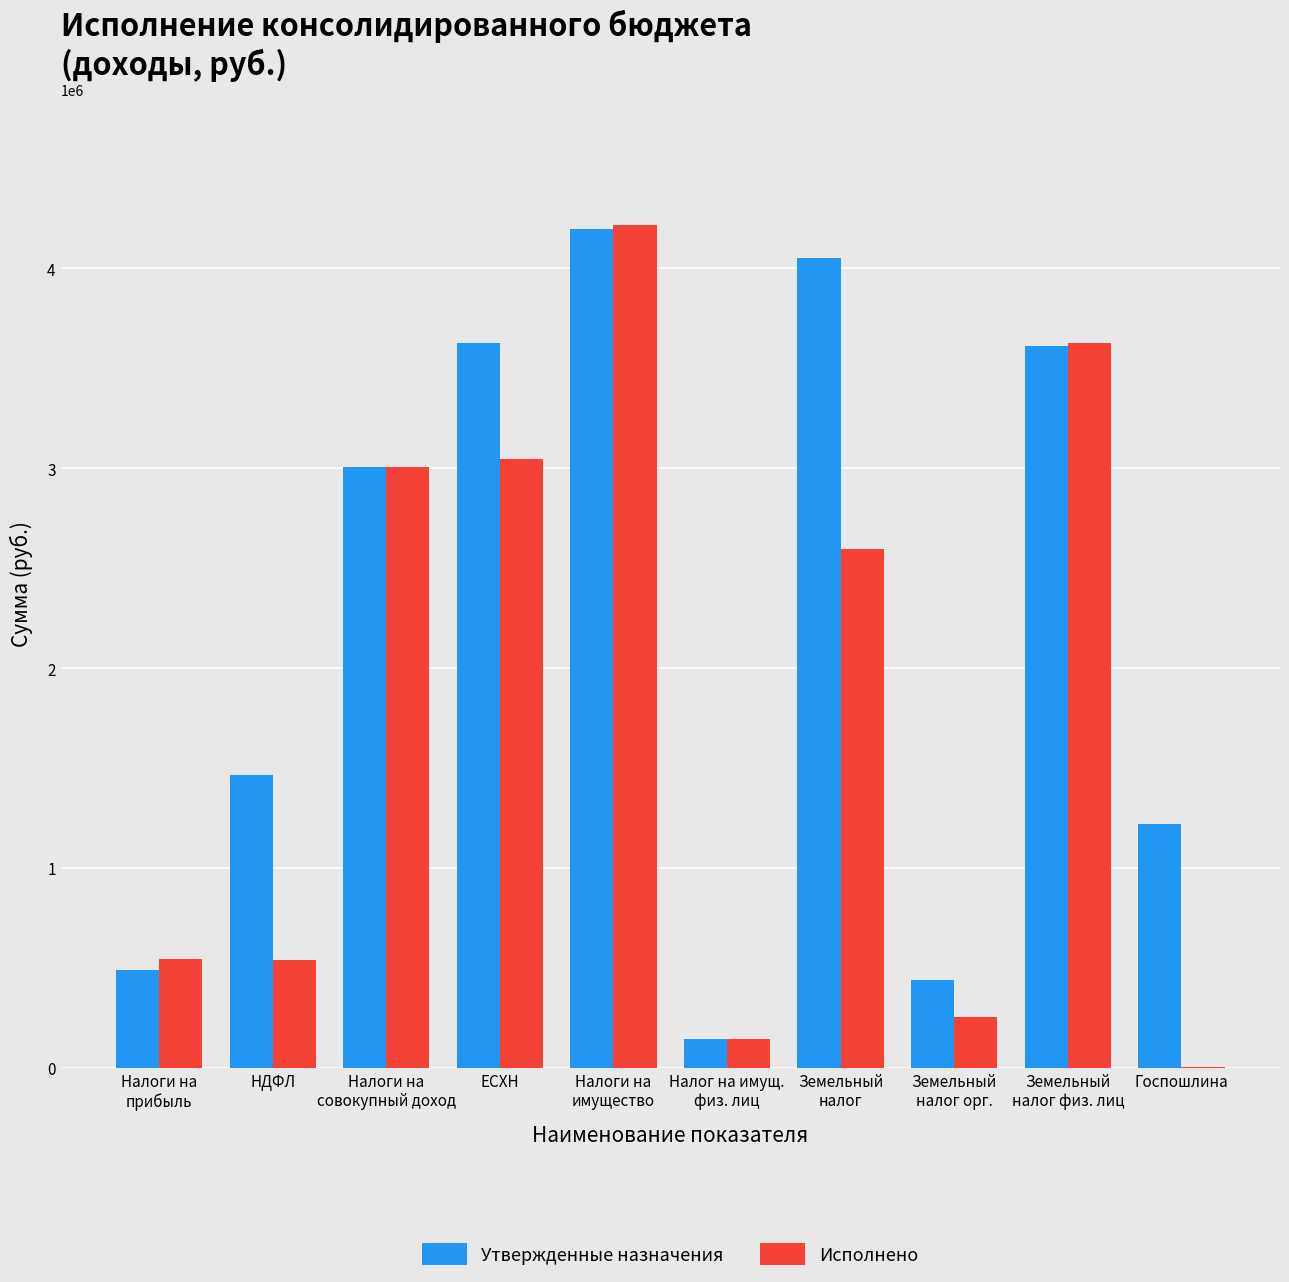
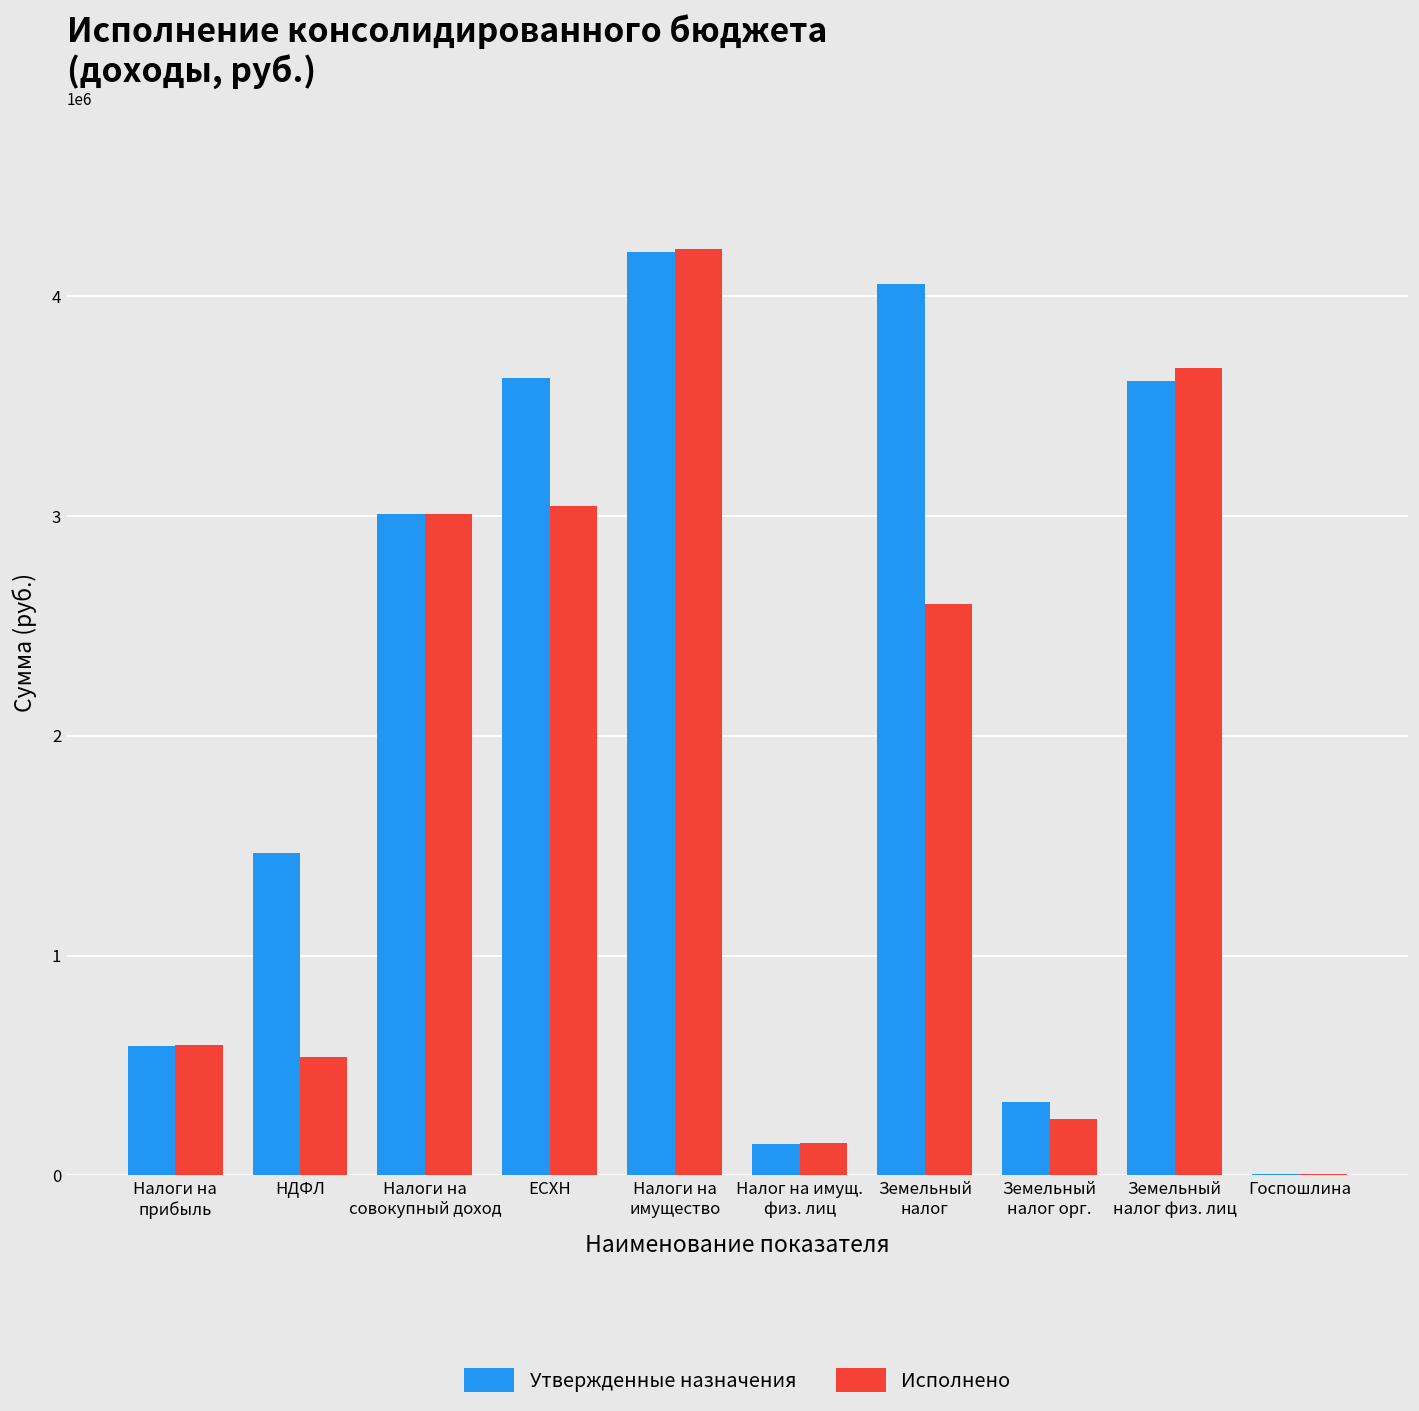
  {
    "Утвержденные назначения": {
-     "Налоги на прибыль": 490000,
+     "Налоги на прибыль": 590000,
      "НДФЛ": 1460000,
      "Налоги на совокупный доход": 3010000,
      "ЕСХН": 3630000,
      "Налоги на имущество": 4200000,
      "Налог на имущ. физ. лиц": 140000,
      "Земельный налог": 4050000,
-     "Земельный налог орг.": 440000,
+     "Земельный налог орг.": 330000,
      "Земельный налог физ. лиц": 3610000,
-     "Госпошлина": 1220000
+     "Госпошлина": 10000
    },
    "Исполнено": {
-     "Налоги на прибыль": 540000,
+     "Налоги на прибыль": 590000,
      "НДФЛ": 540000,
      "Налоги на совокупный доход": 3010000,
      "ЕСХН": 3050000,
      "Налоги на имущество": 4220000,
      "Налог на имущ. физ. лиц": 150000,
      "Земельный налог": 2600000,
      "Земельный налог орг.": 260000,
-     "Земельный налог физ. лиц": 3630000
+     "Земельный налог физ. лиц": 3670000
    }
  }
